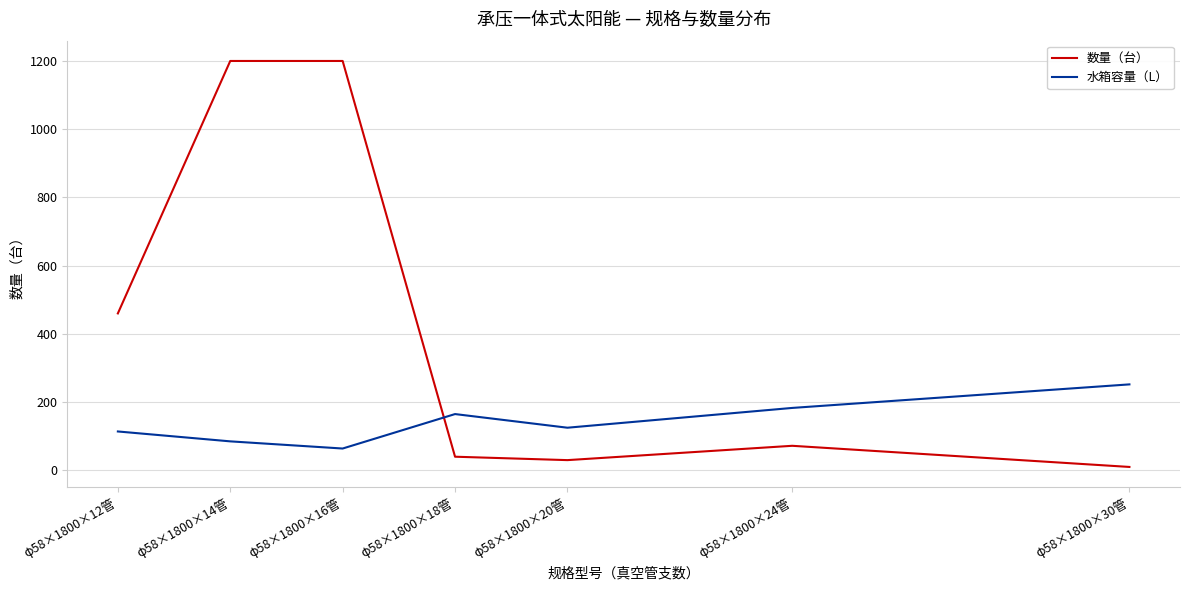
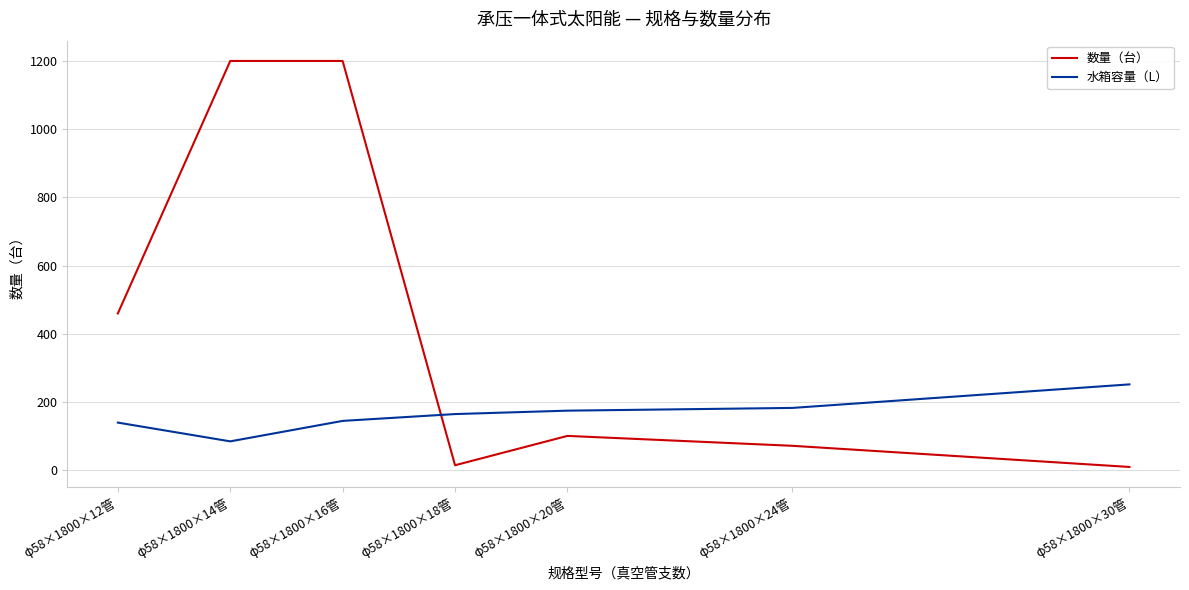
  {
    "数量（台）": {
      "φ58×1800×12管": 460,
      "φ58×1800×14管": 1200,
      "φ58×1800×16管": 1200,
-     "φ58×1800×18管": 40,
-     "φ58×1800×20管": 30,
+     "φ58×1800×18管": 20,
+     "φ58×1800×20管": 100,
      "φ58×1800×24管": 70,
      "φ58×1800×30管": 10
    },
    "水箱容量（L）": {
-     "φ58×1800×12管": 110,
+     "φ58×1800×12管": 140,
      "φ58×1800×14管": 90,
-     "φ58×1800×16管": 60,
+     "φ58×1800×16管": 150,
      "φ58×1800×18管": 170,
-     "φ58×1800×20管": 130,
+     "φ58×1800×20管": 180,
      "φ58×1800×24管": 180,
      "φ58×1800×30管": 250
    }
  }
